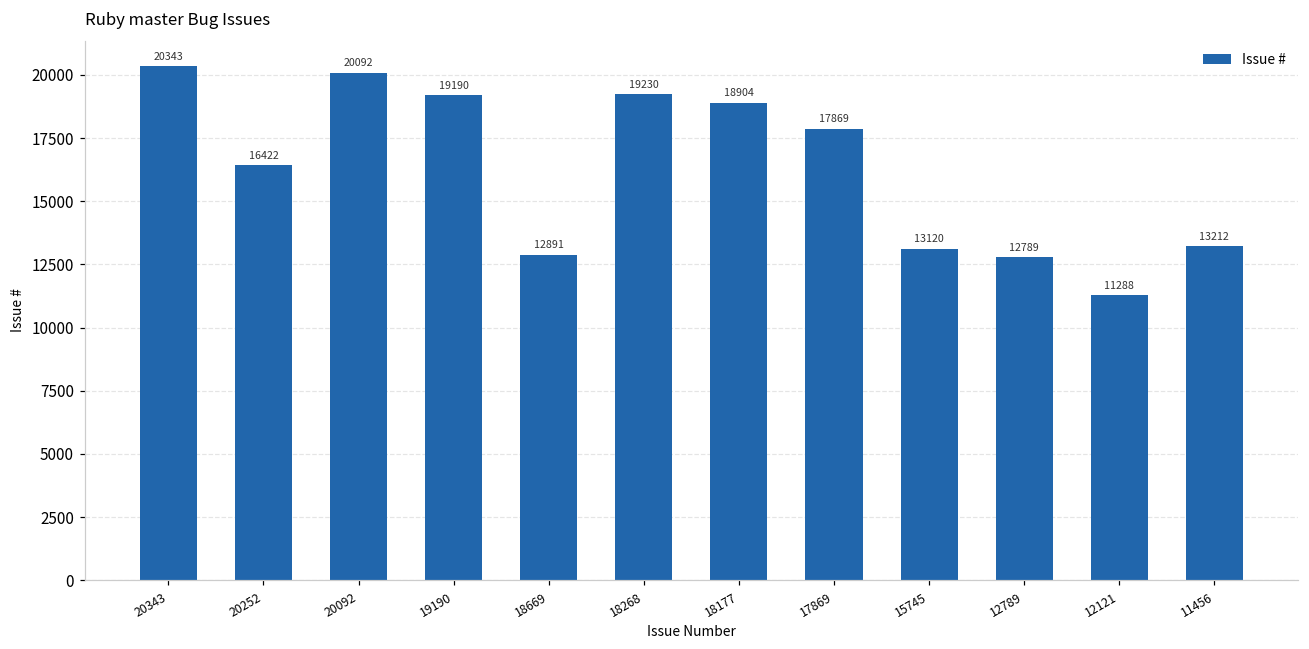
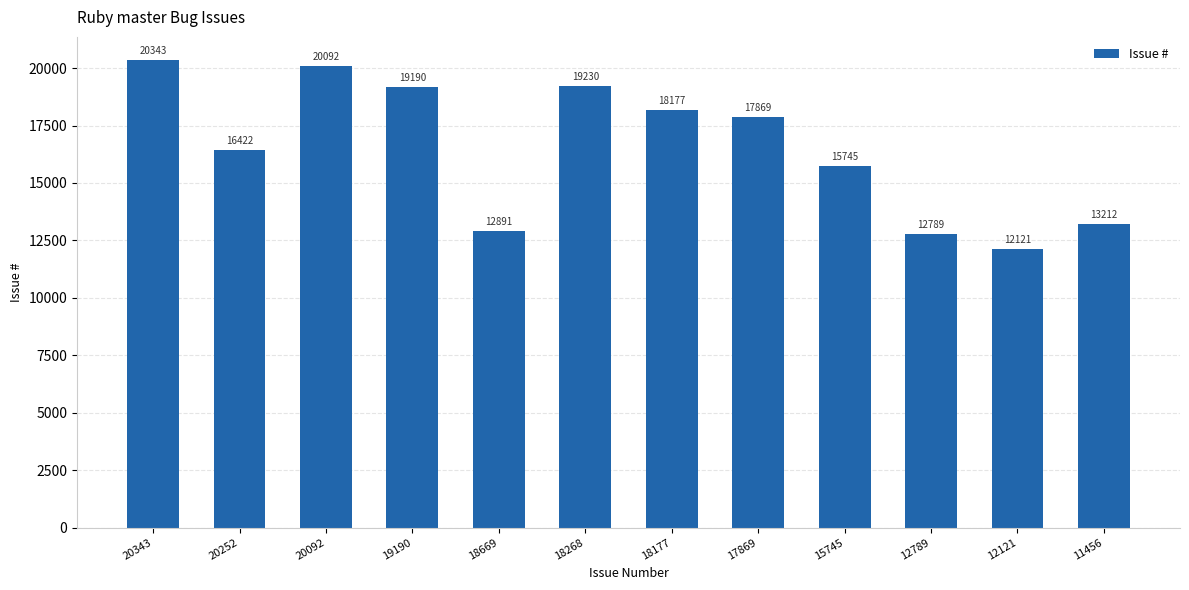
  {
    "20343": 20343,
    "20252": 16422,
    "20092": 20092,
    "19190": 19190,
    "18669": 12891,
    "18268": 19230,
-   "18177": 18904,
+   "18177": 18177,
    "17869": 17869,
-   "15745": 13120,
+   "15745": 15745,
    "12789": 12789,
-   "12121": 11288,
+   "12121": 12121,
    "11456": 13212
  }
